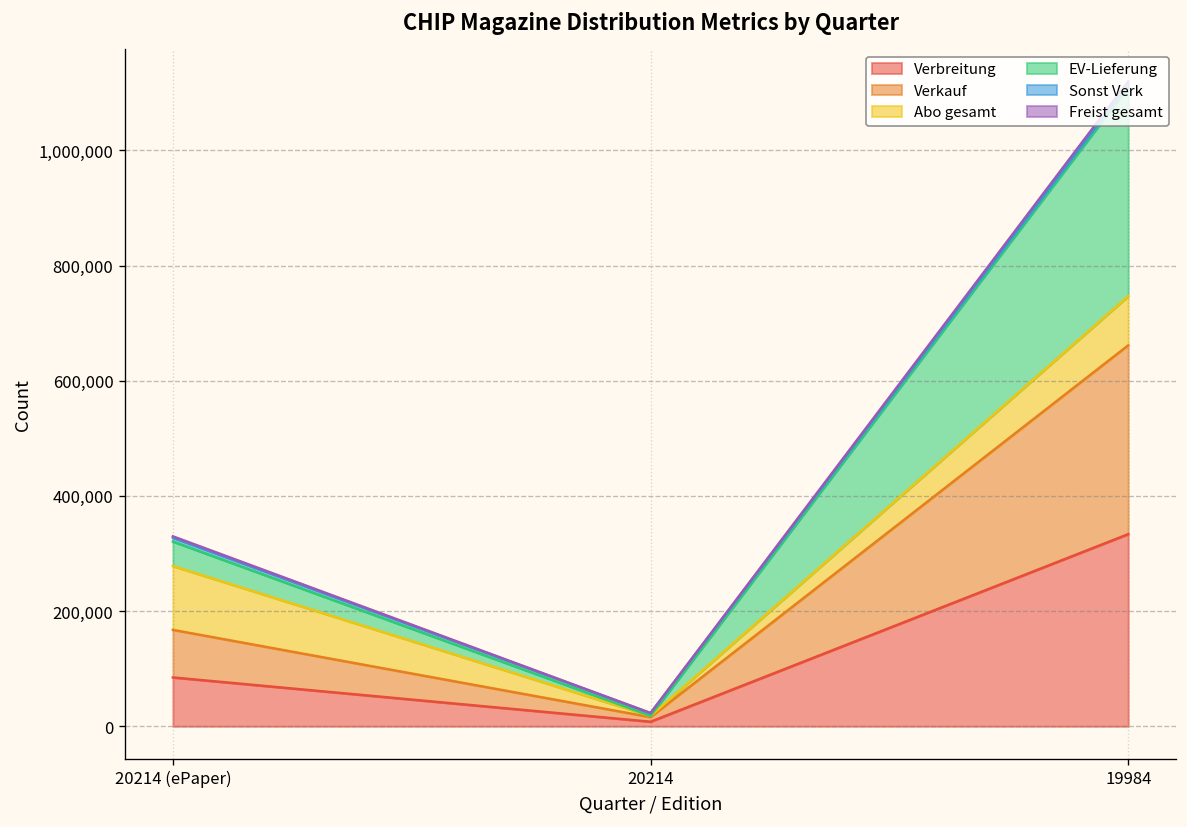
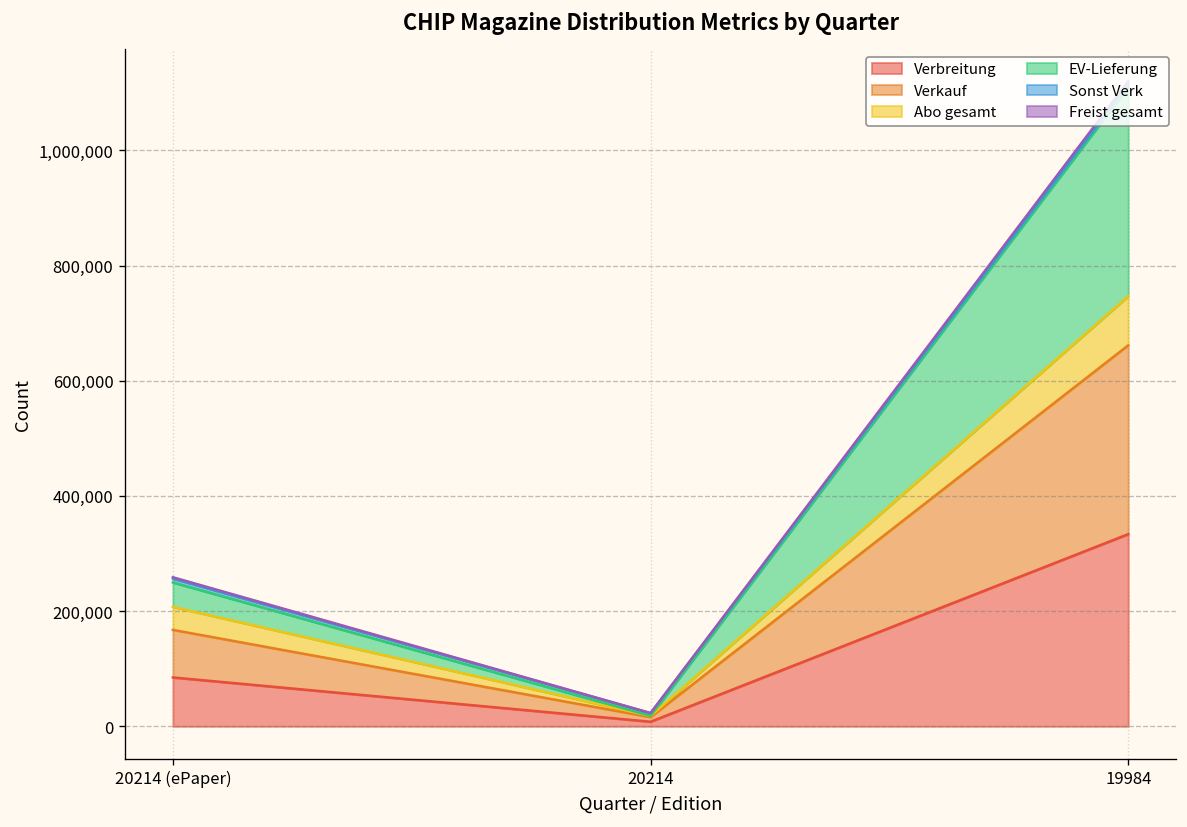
  {
    "Abo gesamt": {
-     "20214 (ePaper)": "110,000",
+     "20214 (ePaper)": "40,000",
      "19984": "90,000"
    },
    "EV-Lieferung": {
      "20214 (ePaper)": "40,000"
    }
  }
